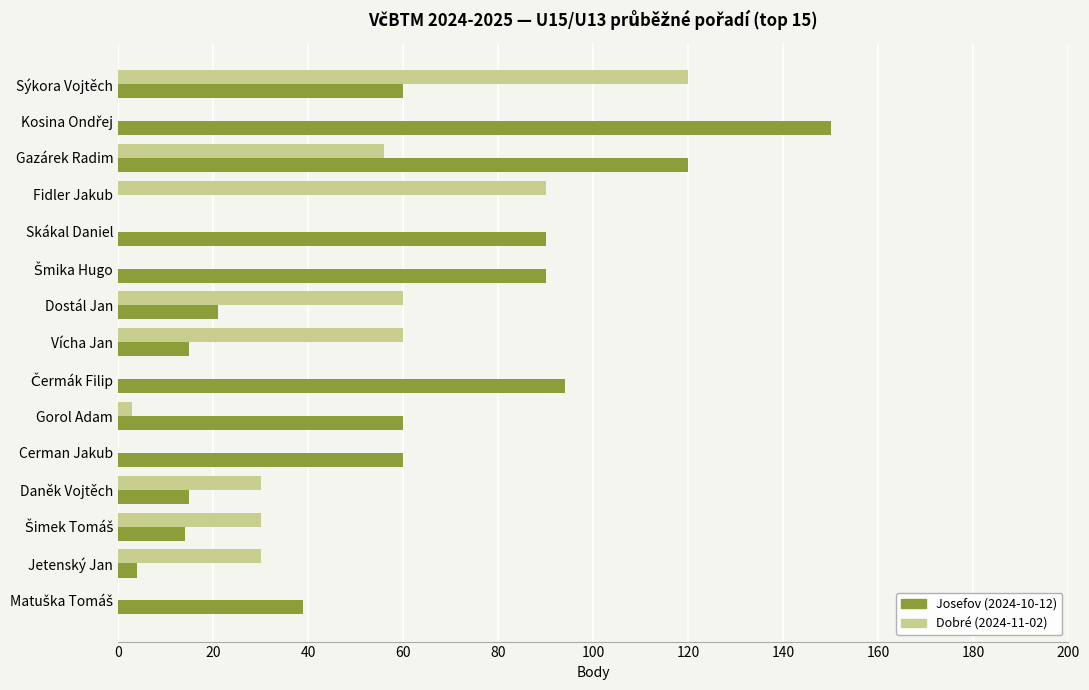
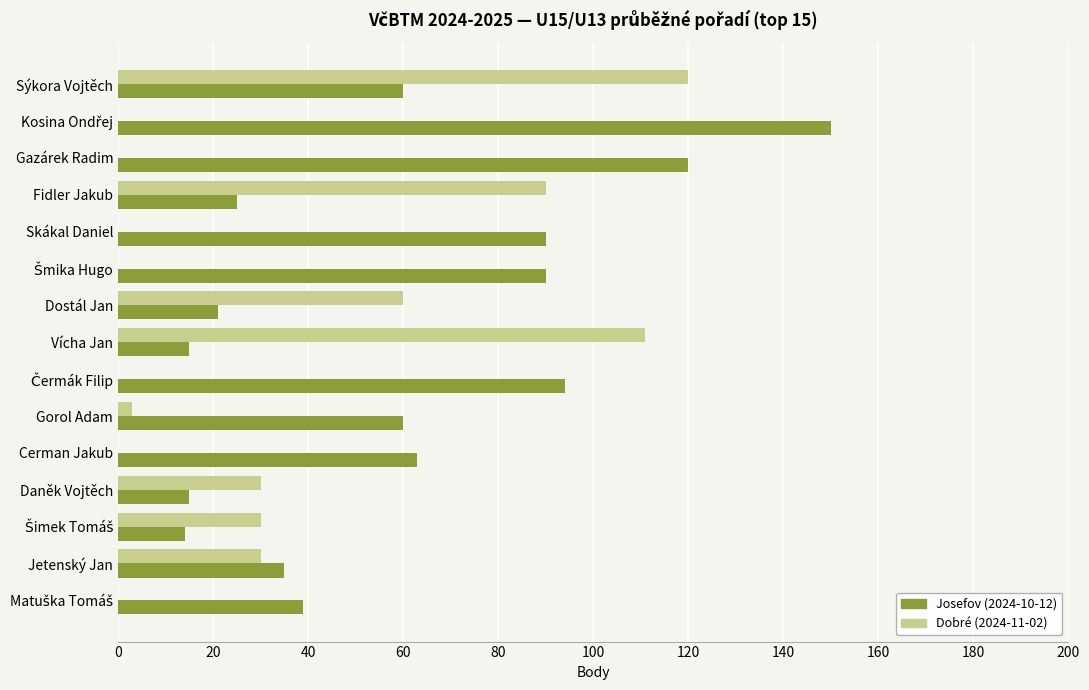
  {
    "Josefov (2024-10-12)": {
      "Sýkora Vojtěch": 60,
      "Kosina Ondřej": 150,
      "Gazárek Radim": 120,
-     "Fidler Jakub": 0,
+     "Fidler Jakub": 25,
      "Skákal Daniel": 90,
      "Šmika Hugo": 90,
      "Dostál Jan": 21,
      "Vícha Jan": 15,
      "Čermák Filip": 94,
      "Gorol Adam": 60,
-     "Cerman Jakub": 60,
+     "Cerman Jakub": 63,
      "Daněk Vojtěch": 15,
      "Šimek Tomáš": 14,
-     "Jetenský Jan": 4,
+     "Jetenský Jan": 35,
      "Matuška Tomáš": 39
    },
    "Dobré (2024-11-02)": {
      "Sýkora Vojtěch": 120,
      "Kosina Ondřej": 0,
-     "Gazárek Radim": 56,
+     "Gazárek Radim": 0,
      "Fidler Jakub": 90,
      "Skákal Daniel": 0,
      "Šmika Hugo": 0,
      "Dostál Jan": 60,
-     "Vícha Jan": 60,
+     "Vícha Jan": 111,
      "Čermák Filip": 0,
      "Gorol Adam": 3,
      "Cerman Jakub": 0,
      "Daněk Vojtěch": 30,
      "Šimek Tomáš": 30,
      "Jetenský Jan": 30,
      "Matuška Tomáš": 0
    }
  }
